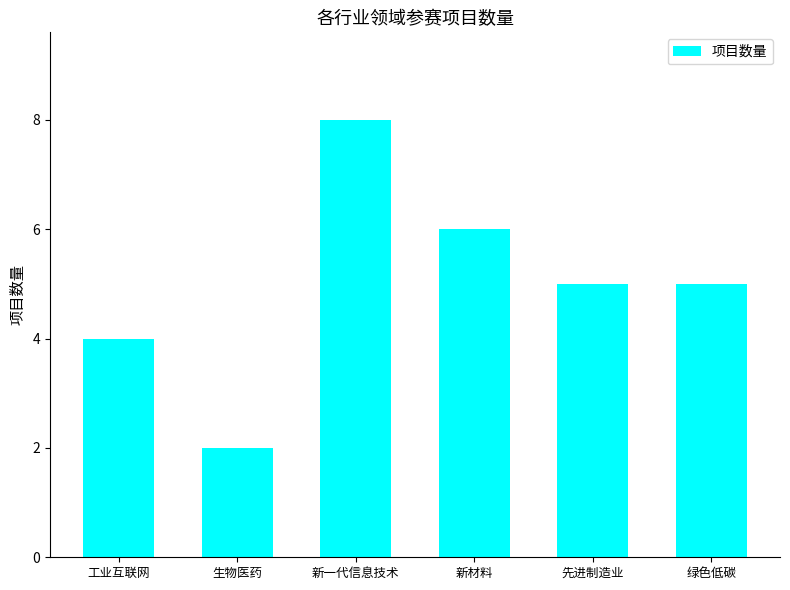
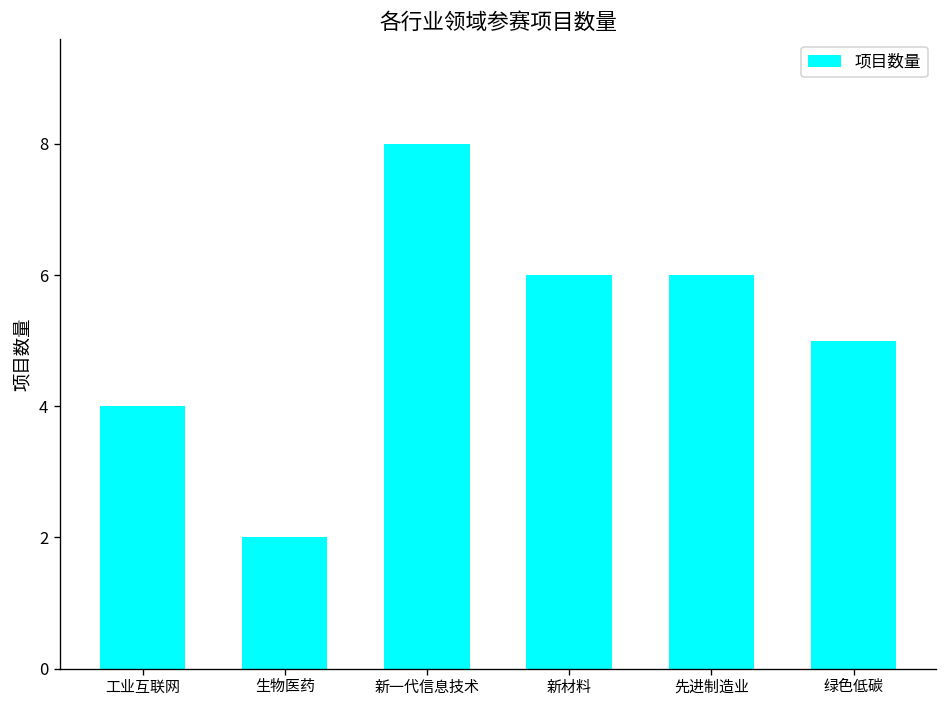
  {
    "工业互联网": 4,
    "生物医药": 2,
    "新一代信息技术": 8,
    "新材料": 6,
-   "先进制造业": 5,
+   "先进制造业": 6,
    "绿色低碳": 5
  }
